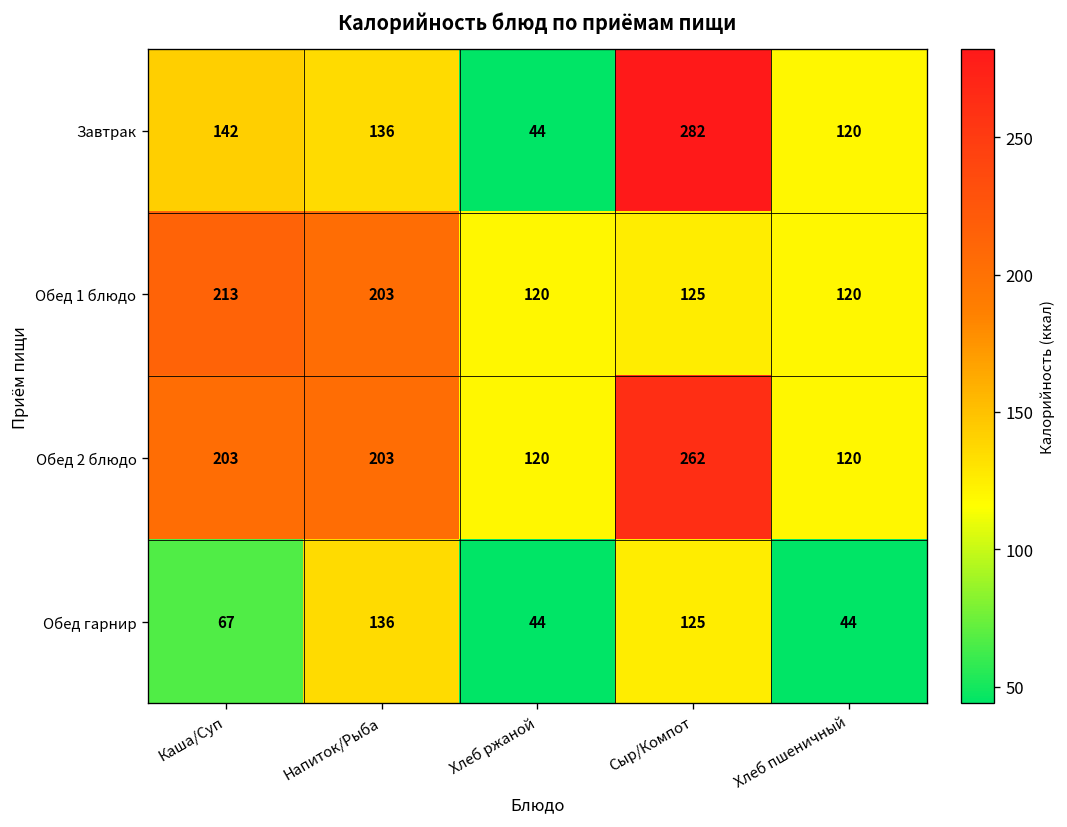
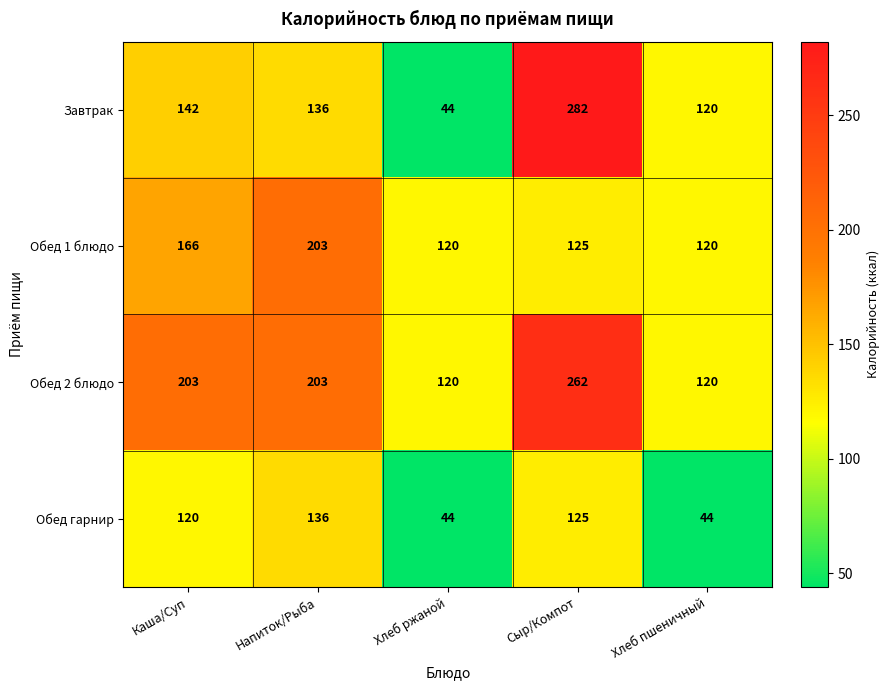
  {
    "Завтрак": {
      "Каша/Суп": 142,
      "Напиток/Рыба": 136,
      "Хлеб ржаной": 44,
      "Сыр/Компот": 282,
      "Хлеб пшеничный": 120
    },
    "Обед 1 блюдо": {
-     "Каша/Суп": 213,
+     "Каша/Суп": 166,
      "Напиток/Рыба": 203,
      "Хлеб ржаной": 120,
      "Сыр/Компот": 125,
      "Хлеб пшеничный": 120
    },
    "Обед 2 блюдо": {
      "Каша/Суп": 203,
      "Напиток/Рыба": 203,
      "Хлеб ржаной": 120,
      "Сыр/Компот": 262,
      "Хлеб пшеничный": 120
    },
    "Обед гарнир": {
-     "Каша/Суп": 67,
+     "Каша/Суп": 120,
      "Напиток/Рыба": 136,
      "Хлеб ржаной": 44,
      "Сыр/Компот": 125,
      "Хлеб пшеничный": 44
    }
  }
